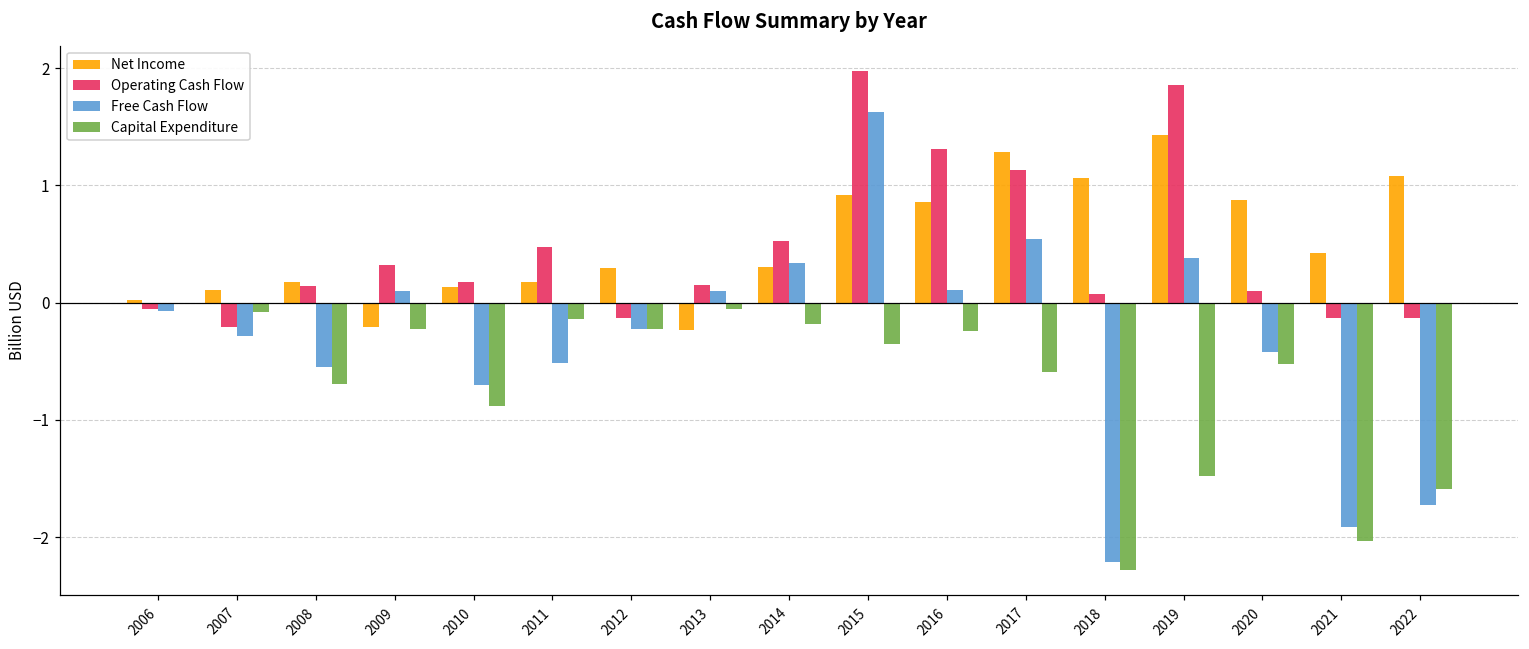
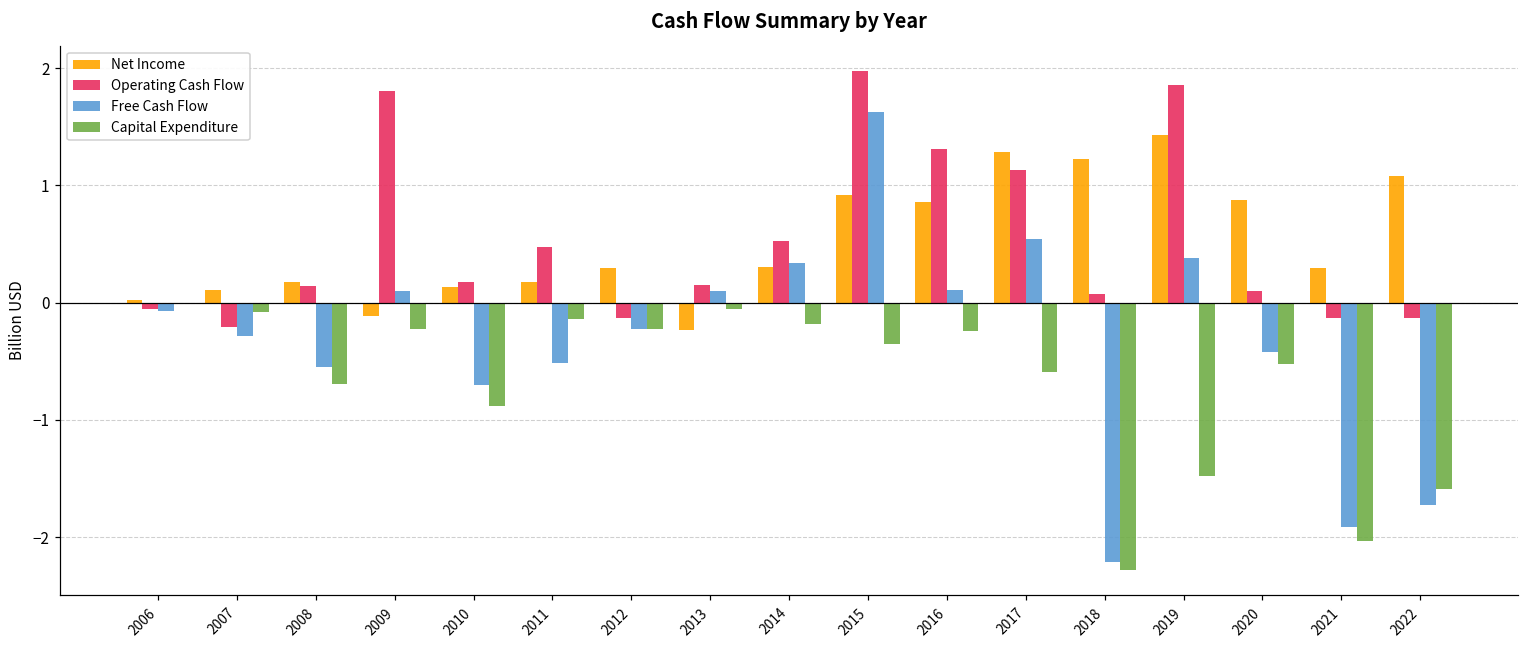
  {
    "Net Income": {
      "2006": 0.02,
      "2007": 0.11,
      "2008": 0.17,
-     "2009": -0.21,
+     "2009": -0.11,
      "2010": 0.13,
      "2011": 0.18,
      "2012": 0.30,
      "2013": -0.23,
      "2014": 0.30,
      "2015": 0.92,
      "2016": 0.86,
      "2017": 1.29,
-     "2018": 1.06,
+     "2018": 1.23,
      "2019": 1.43,
      "2020": 0.88,
-     "2021": 0.42,
+     "2021": 0.29,
      "2022": 1.08
    },
    "Operating Cash Flow": {
      "2006": -0.06,
      "2007": -0.20,
      "2008": 0.14,
-     "2009": 0.32,
+     "2009": 1.80,
      "2010": 0.17,
      "2011": 0.47,
      "2012": -0.13,
      "2013": 0.15,
      "2014": 0.52,
      "2015": 1.98,
      "2016": 1.31,
      "2017": 1.13,
      "2018": 0.07,
      "2019": 1.86,
      "2020": 0.10,
      "2021": -0.13,
      "2022": -0.14
    },
    "Free Cash Flow": {
      "2006": -0.07,
      "2007": -0.29,
      "2008": -0.55,
      "2009": 0.10,
      "2010": -0.70,
      "2011": -0.52,
      "2012": -0.23,
      "2013": 0.10,
      "2014": 0.34,
      "2015": 1.62,
      "2016": 0.11,
      "2017": 0.54,
      "2018": -2.21,
      "2019": 0.38,
      "2020": -0.43,
      "2021": -1.91,
      "2022": -1.73
    },
    "Capital Expenditure": {
      "2007": -0.08,
      "2008": -0.69,
      "2009": -0.22,
      "2010": -0.88,
      "2011": -0.14,
      "2012": -0.23,
      "2013": -0.05,
      "2014": -0.18,
      "2015": -0.35,
      "2016": -0.24,
      "2017": -0.59,
      "2018": -2.28,
      "2019": -1.48,
      "2020": -0.52,
      "2021": -2.03,
      "2022": -1.59
    }
  }
